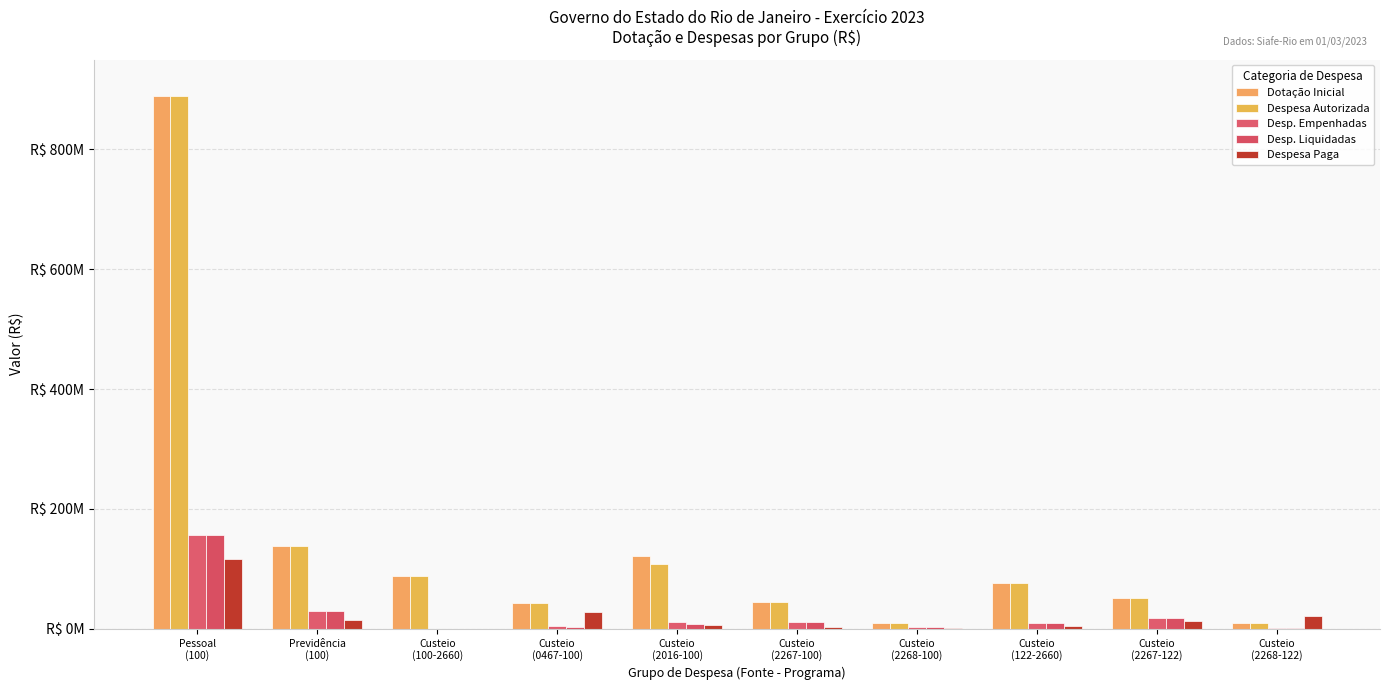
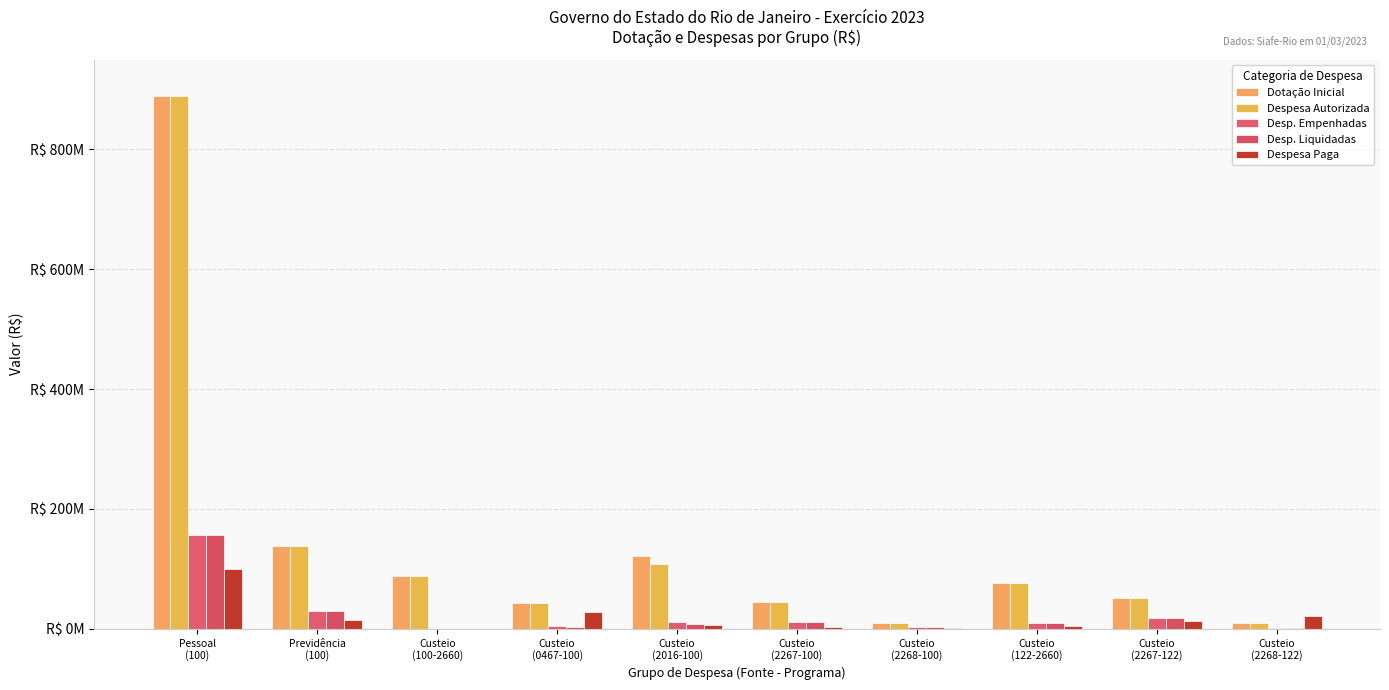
  {
    "Despesa Paga": {
-     "Pessoal (100)": "R$ 120000000",
+     "Pessoal (100)": "R$ 100000000",
      "Previdência (100)": "R$ 10000000",
      "Custeio (0467-100)": "R$ 30000000",
      "Custeio (2016-100)": "R$ 10000000",
      "Custeio (122-2660)": "R$ 0",
      "Custeio (2267-122)": "R$ 10000000",
      "Custeio (2268-122)": "R$ 20000000"
    }
  }
